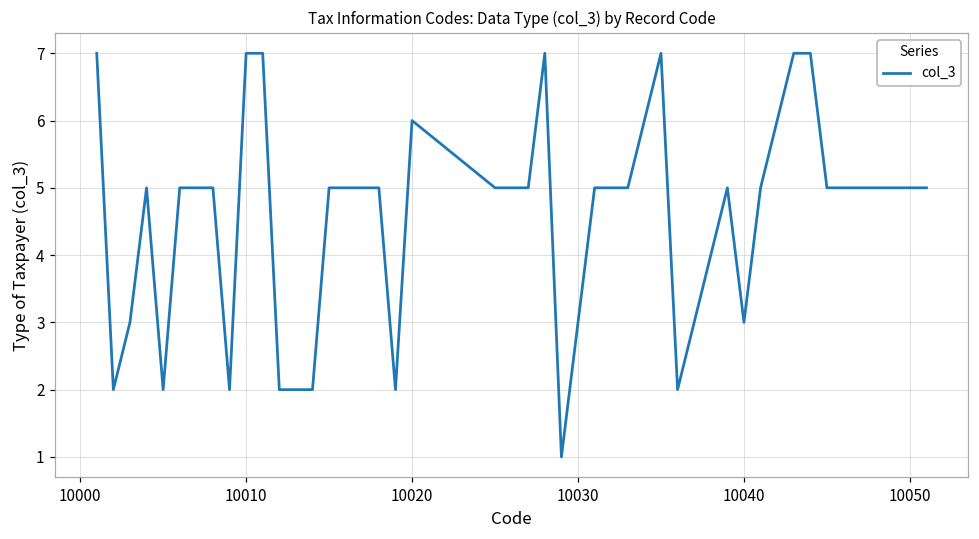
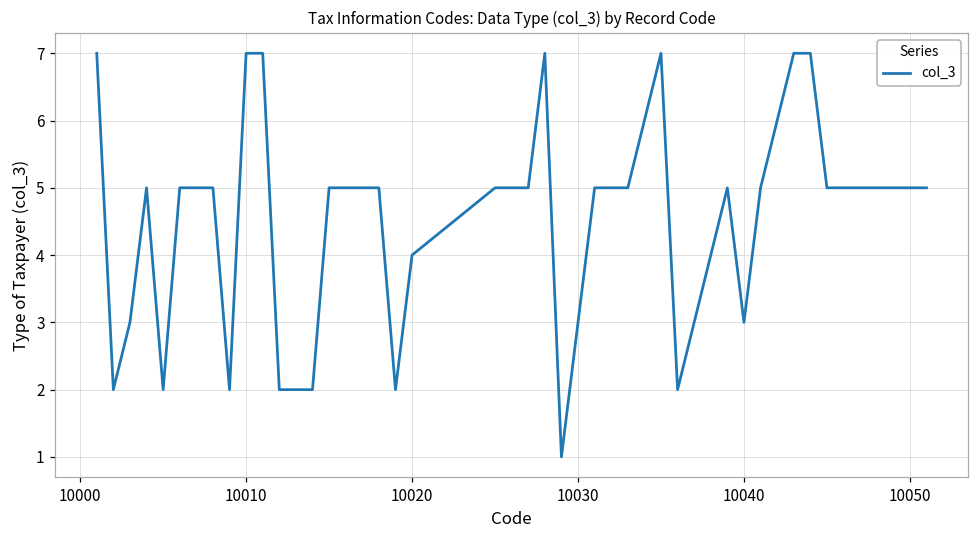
  {
    "10010": 7,
-   "10020": 6,
+   "10020": 4,
    "10040": 3
  }
